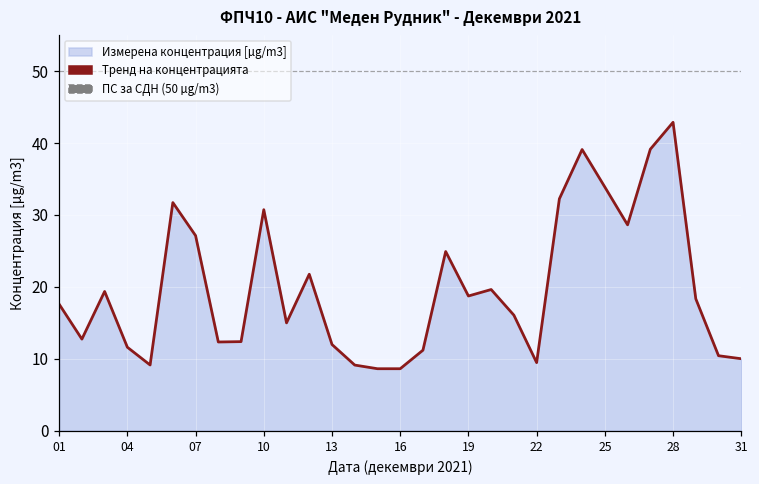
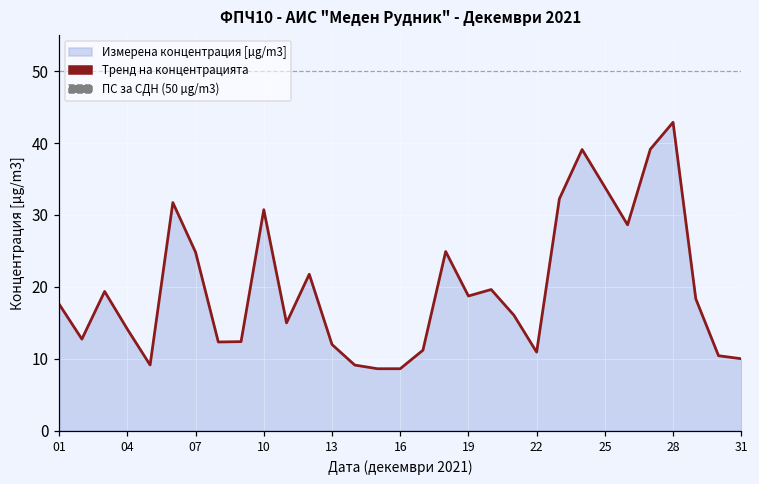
  {
    "01": 18,
-   "04": 12,
-   "07": 27,
+   "04": 14,
+   "07": 25,
    "10": 31,
    "13": 12,
    "16": 9,
    "19": 19,
-   "22": 9,
+   "22": 11,
    "25": 34,
    "28": 43,
    "31": 10
  }
